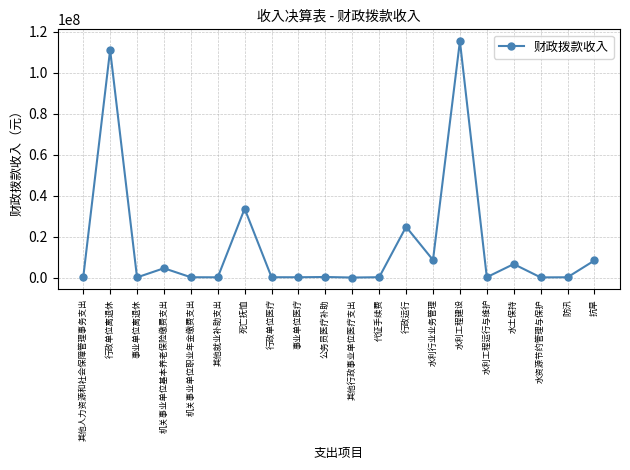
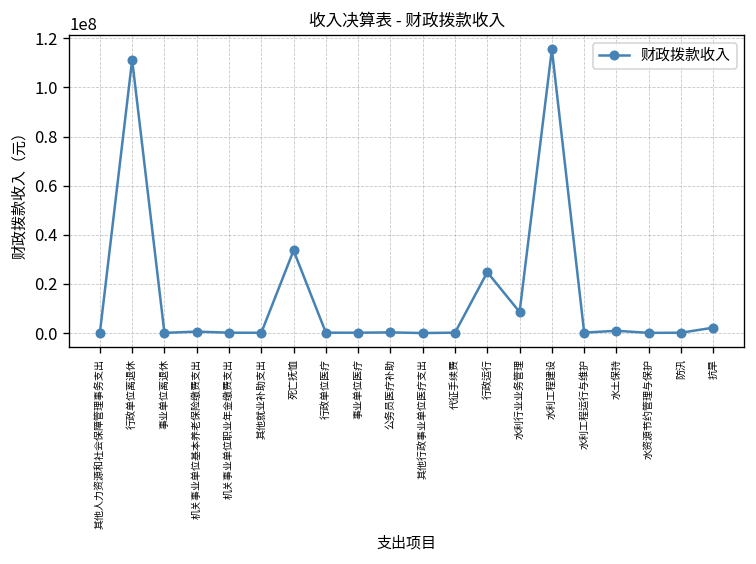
  {
    "其他人力资源和社会保障管理事务支出": 0,
    "行政单位离退休": 111000000,
    "事业单位离退休": 0,
-   "机关事业单位基本养老保险缴费支出": 5000000,
+   "机关事业单位基本养老保险缴费支出": 1000000,
    "机关事业单位职业年金缴费支出": 0,
    "其他就业补助支出": 0,
    "死亡抚恤": 34000000,
    "行政单位医疗": 0,
    "事业单位医疗": 0,
    "公务员医疗补助": 0,
    "其他行政事业单位医疗支出": 0,
    "代征手续费": 0,
    "行政运行": 25000000,
    "水利行业业务管理": 9000000,
    "水利工程建设": 115000000,
    "水利工程运行与维护": 0,
-   "水土保持": 7000000,
+   "水土保持": 1000000,
    "水资源节约管理与保护": 0,
    "防汛": 0,
-   "抗旱": 8000000
+   "抗旱": 2000000
  }
